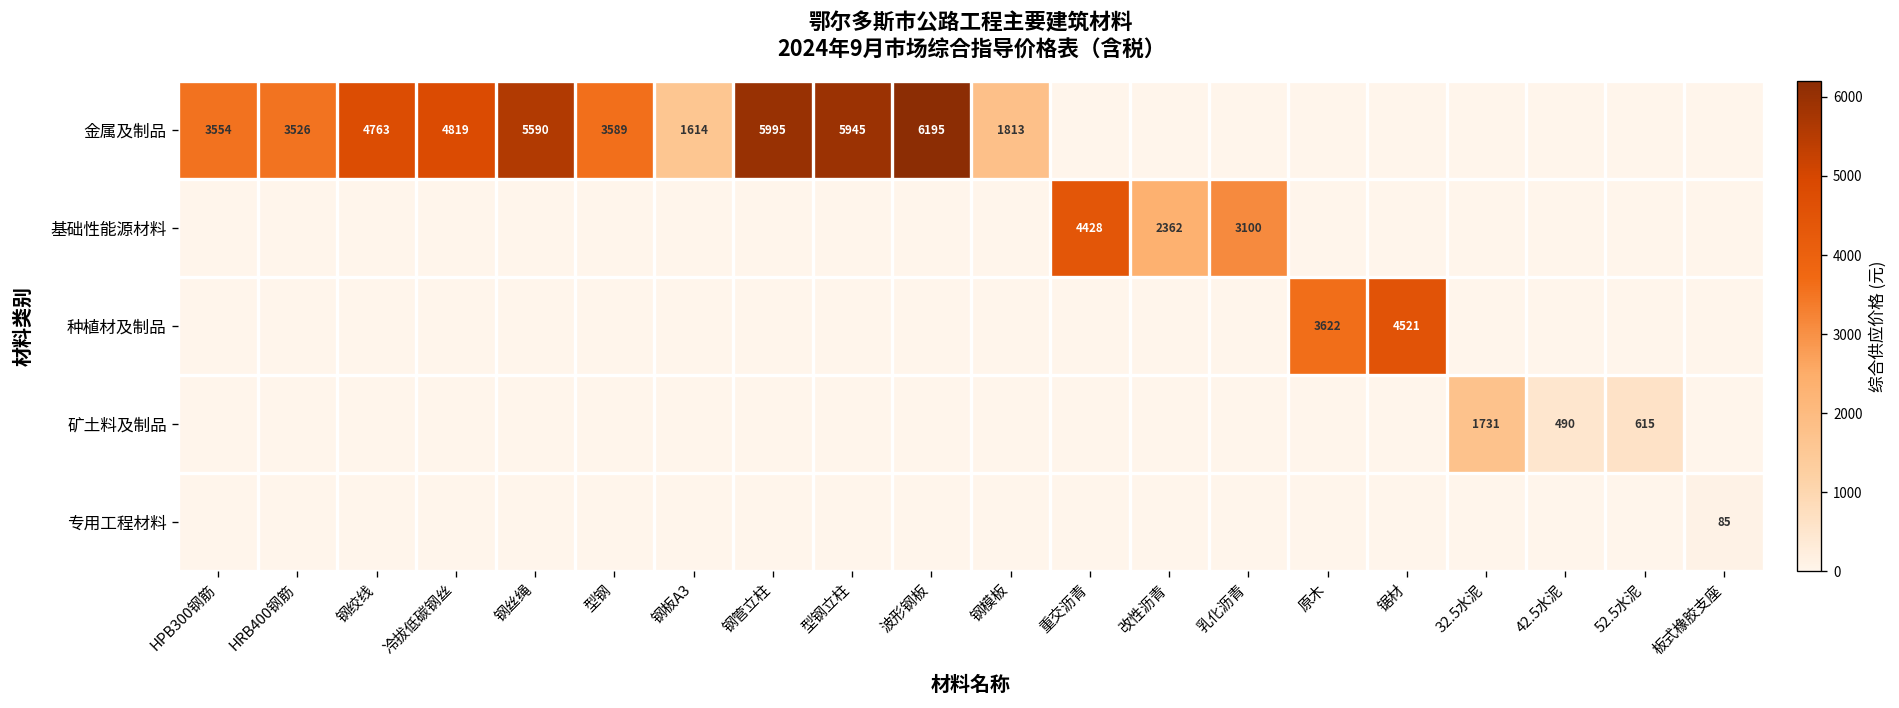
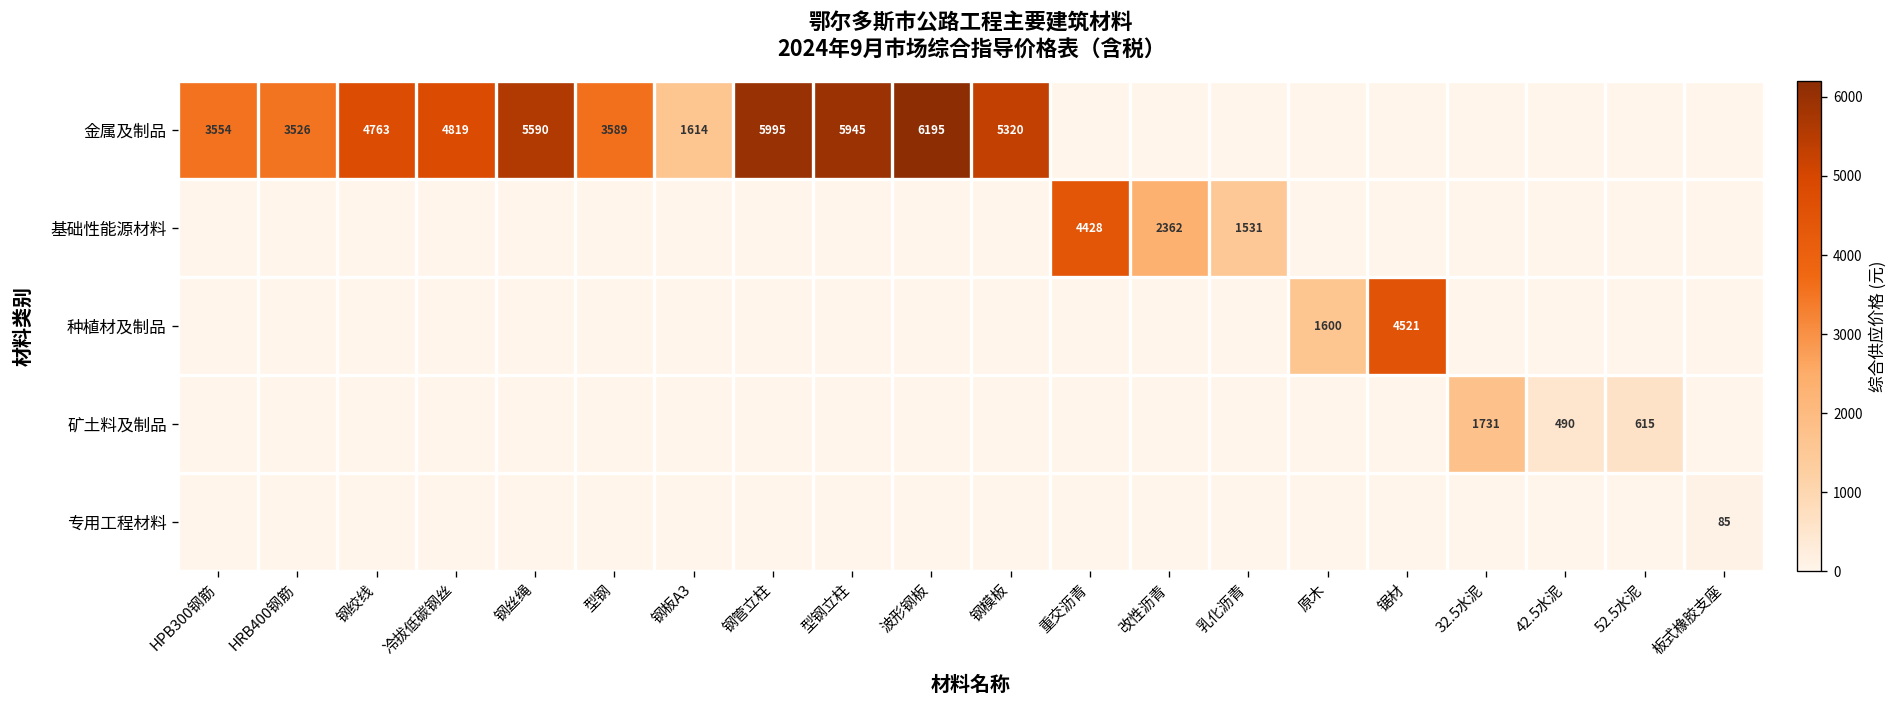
  {
    "金属及制品": {
      "HPB300钢筋": 3554,
      "HRB400钢筋": 3526,
      "钢绞线": 4763,
      "冷拔低碳钢丝": 4819,
      "钢丝绳": 5590,
      "型钢": 3589,
      "钢板A3": 1614,
      "钢管立柱": 5995,
      "型钢立柱": 5945,
      "波形钢板": 6195,
-     "钢模板": 1813
+     "钢模板": 5320
    },
    "基础性能源材料": {
      "重交沥青": 4428,
      "改性沥青": 2362,
-     "乳化沥青": 3100
+     "乳化沥青": 1531
    },
    "种植材及制品": {
-     "原木": 3622,
+     "原木": 1600,
      "锯材": 4521
    },
    "矿土料及制品": {
      "32.5水泥": 1731,
      "42.5水泥": 490,
      "52.5水泥": 615
    },
    "专用工程材料": {
      "板式橡胶支座": 85
    }
  }
